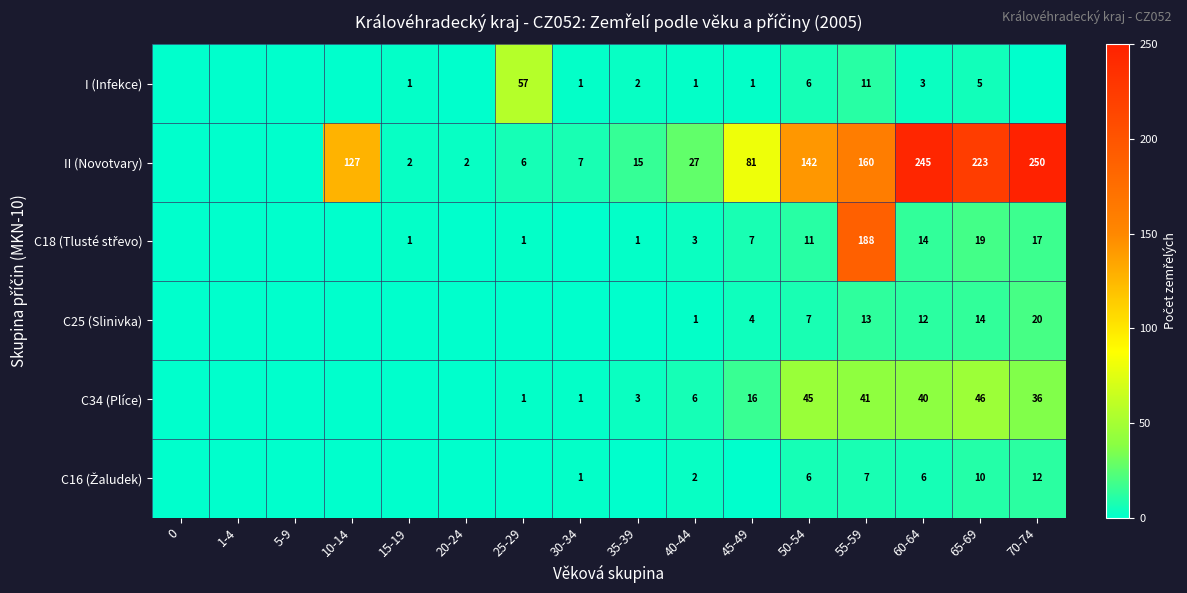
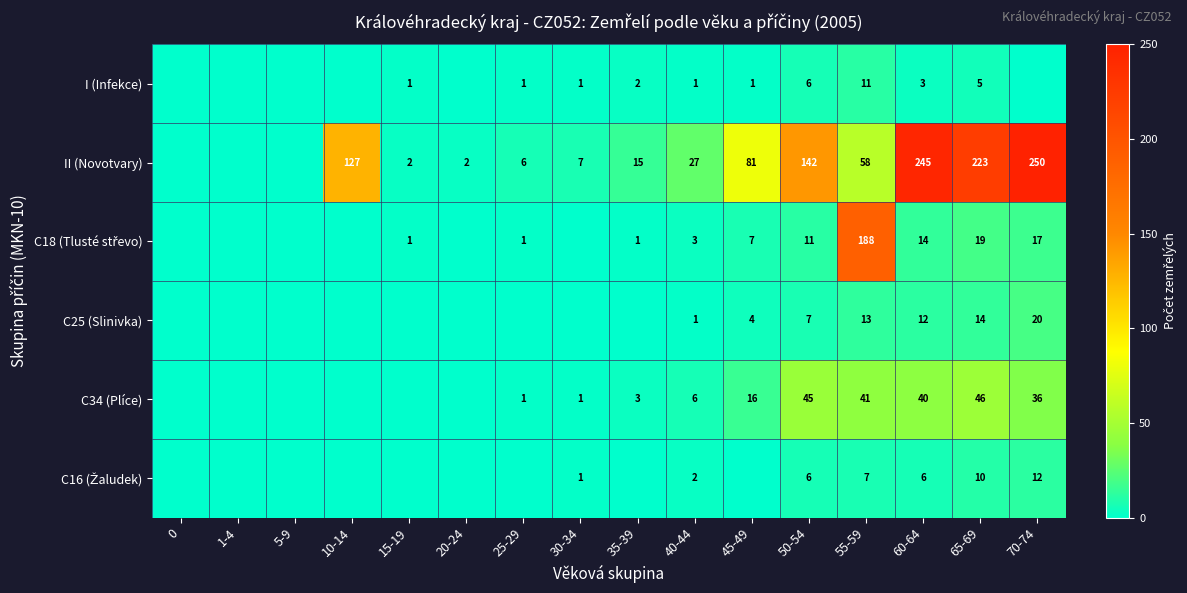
  {
    "I (Infekce)": {
      "15-19": 1,
-     "25-29": 57,
+     "25-29": 1,
      "30-34": 1,
      "35-39": 2,
      "40-44": 1,
      "45-49": 1,
      "50-54": 6,
      "55-59": 11,
      "60-64": 3,
      "65-69": 5
    },
    "II (Novotvary)": {
      "10-14": 127,
      "15-19": 2,
      "20-24": 2,
      "25-29": 6,
      "30-34": 7,
      "35-39": 15,
      "40-44": 27,
      "45-49": 81,
      "50-54": 142,
-     "55-59": 160,
+     "55-59": 58,
      "60-64": 245,
      "65-69": 223,
      "70-74": 250
    },
    "C18 (Tlusté střevo)": {
      "15-19": 1,
      "25-29": 1,
      "35-39": 1,
      "40-44": 3,
      "45-49": 7,
      "50-54": 11,
      "55-59": 188,
      "60-64": 14,
      "65-69": 19,
      "70-74": 17
    },
    "C25 (Slinivka)": {
      "40-44": 1,
      "45-49": 4,
      "50-54": 7,
      "55-59": 13,
      "60-64": 12,
      "65-69": 14,
      "70-74": 20
    },
    "C34 (Plíce)": {
      "25-29": 1,
      "30-34": 1,
      "35-39": 3,
      "40-44": 6,
      "45-49": 16,
      "50-54": 45,
      "55-59": 41,
      "60-64": 40,
      "65-69": 46,
      "70-74": 36
    },
    "C16 (Žaludek)": {
      "30-34": 1,
      "40-44": 2,
      "50-54": 6,
      "55-59": 7,
      "60-64": 6,
      "65-69": 10,
      "70-74": 12
    }
  }
